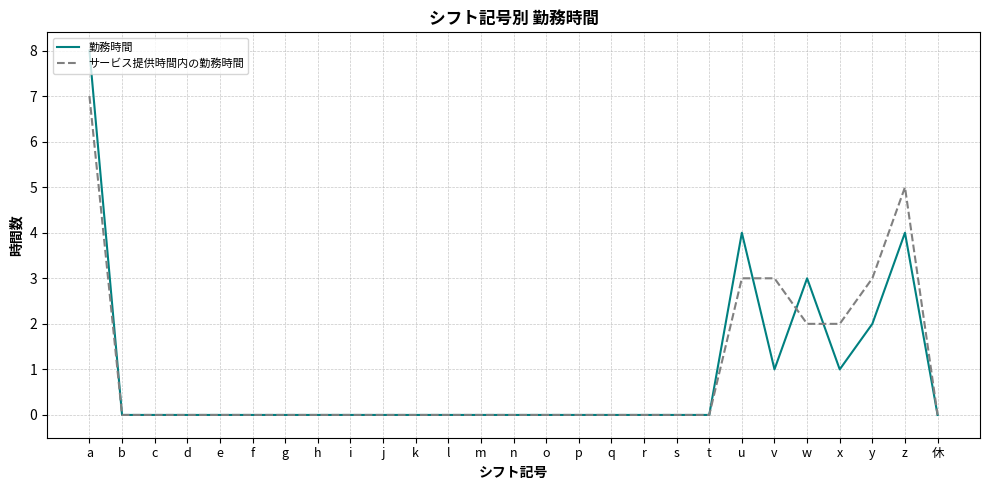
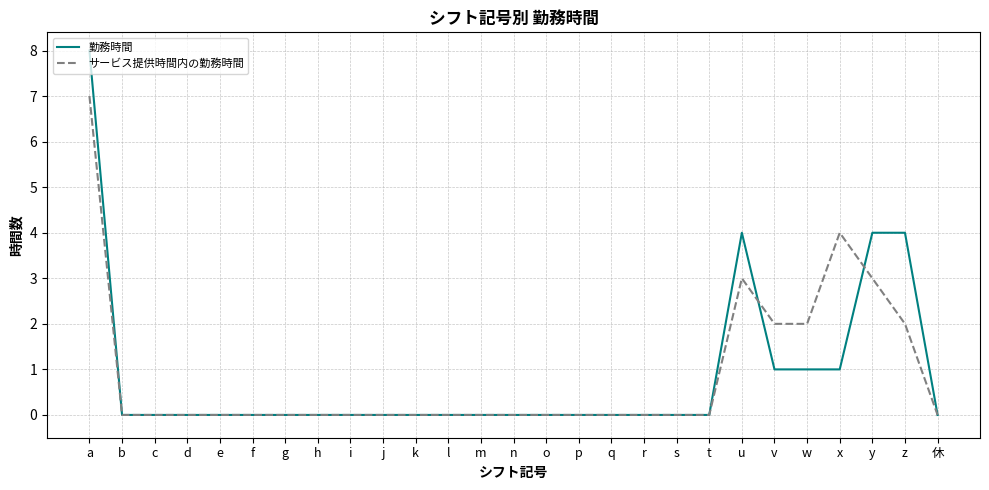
  {
    "勤務時間": {
      "u": 4,
      "v": 1,
-     "w": 3,
+     "w": 1,
      "x": 1,
-     "y": 2,
+     "y": 4,
      "z": 4
    },
    "サービス提供時間内の勤務時間": {
      "a": 7,
      "u": 3,
-     "v": 3,
+     "v": 2,
      "w": 2,
-     "x": 2,
+     "x": 4,
      "y": 3,
-     "z": 5
+     "z": 2
    }
  }
